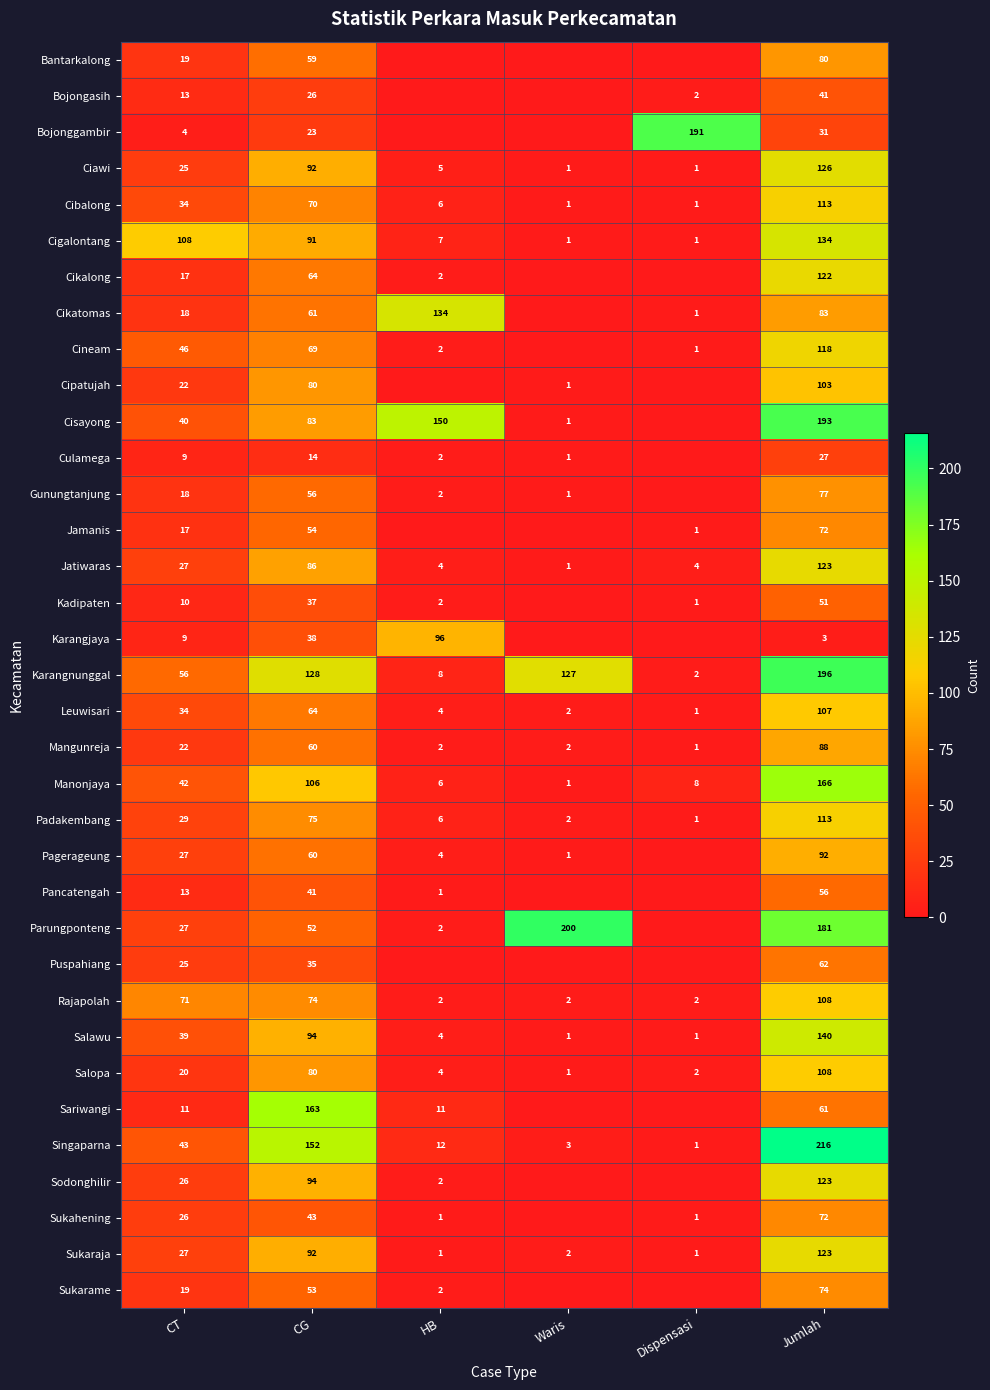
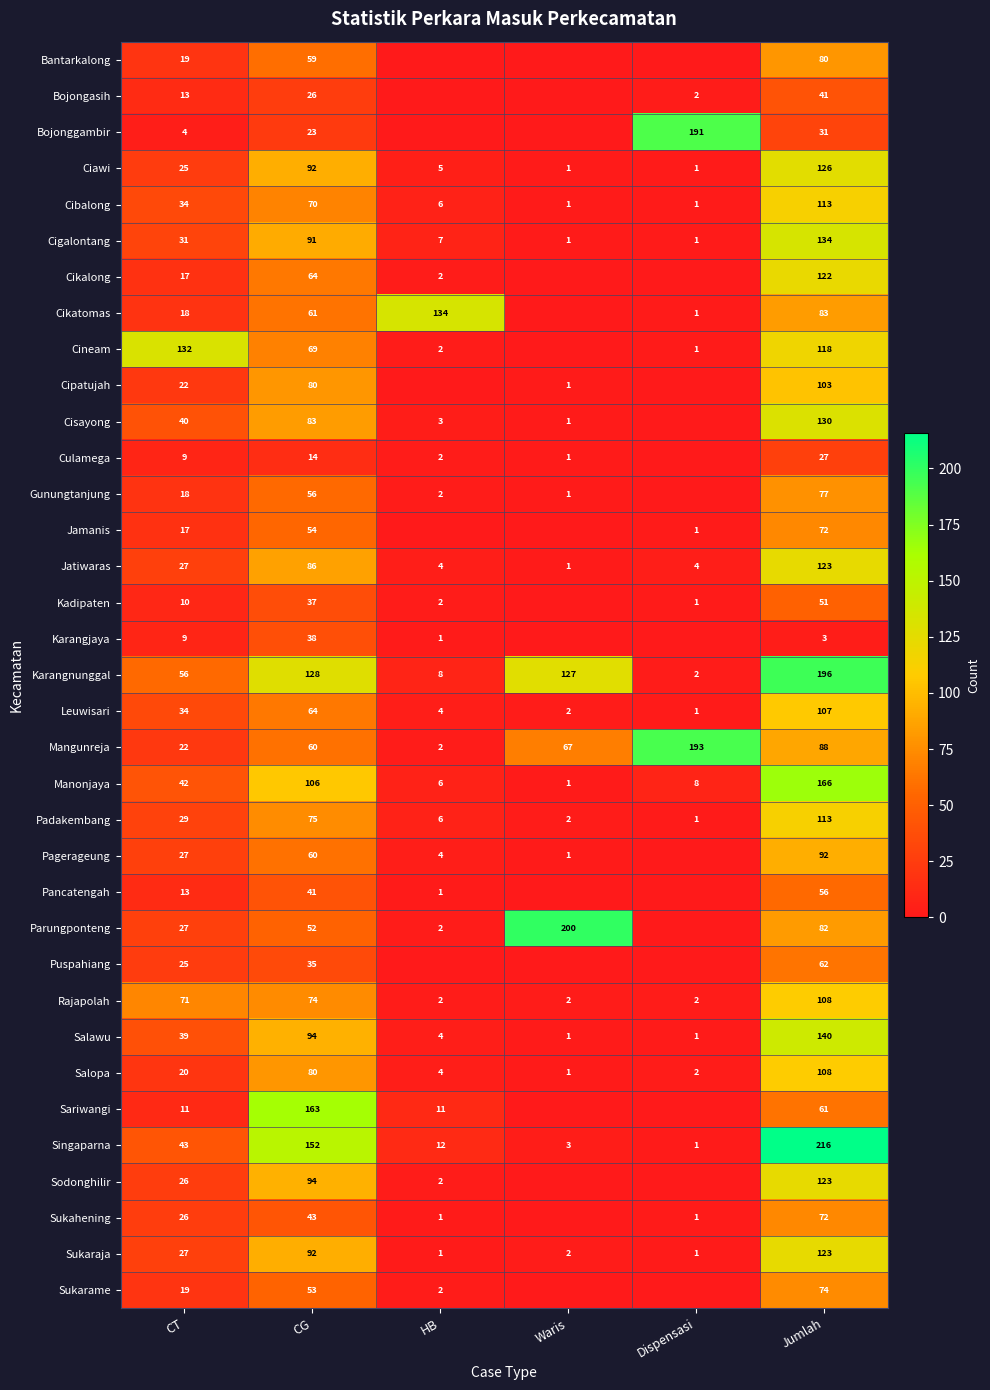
  {
    "Bantarkalong": {
      "CT": 19,
      "CG": 59,
      "Jumlah": 80
    },
    "Bojongasih": {
      "CT": 13,
      "CG": 26,
      "Dispensasi": 2,
      "Jumlah": 41
    },
    "Bojonggambir": {
      "CT": 4,
      "CG": 23,
      "Dispensasi": 191,
      "Jumlah": 31
    },
    "Ciawi": {
      "CT": 25,
      "CG": 92,
      "HB": 5,
      "Waris": 1,
      "Dispensasi": 1,
      "Jumlah": 126
    },
    "Cibalong": {
      "CT": 34,
      "CG": 70,
      "HB": 6,
      "Waris": 1,
      "Dispensasi": 1,
      "Jumlah": 113
    },
    "Cigalontang": {
-     "CT": 108,
+     "CT": 31,
      "CG": 91,
      "HB": 7,
      "Waris": 1,
      "Dispensasi": 1,
      "Jumlah": 134
    },
    "Cikalong": {
      "CT": 17,
      "CG": 64,
      "HB": 2,
      "Jumlah": 122
    },
    "Cikatomas": {
      "CT": 18,
      "CG": 61,
      "HB": 134,
      "Dispensasi": 1,
      "Jumlah": 83
    },
    "Cineam": {
-     "CT": 46,
+     "CT": 132,
      "CG": 69,
      "HB": 2,
      "Dispensasi": 1,
      "Jumlah": 118
    },
    "Cipatujah": {
      "CT": 22,
      "CG": 80,
      "Waris": 1,
      "Jumlah": 103
    },
    "Cisayong": {
      "CT": 40,
      "CG": 83,
-     "HB": 150,
+     "HB": 3,
      "Waris": 1,
-     "Jumlah": 193
+     "Jumlah": 130
    },
    "Culamega": {
      "CT": 9,
      "CG": 14,
      "HB": 2,
      "Waris": 1,
      "Jumlah": 27
    },
    "Gunungtanjung": {
      "CT": 18,
      "CG": 56,
      "HB": 2,
      "Waris": 1,
      "Jumlah": 77
    },
    "Jamanis": {
      "CT": 17,
      "CG": 54,
      "Dispensasi": 1,
      "Jumlah": 72
    },
    "Jatiwaras": {
      "CT": 27,
      "CG": 86,
      "HB": 4,
      "Waris": 1,
      "Dispensasi": 4,
      "Jumlah": 123
    },
    "Kadipaten": {
      "CT": 10,
      "CG": 37,
      "HB": 2,
      "Dispensasi": 1,
      "Jumlah": 51
    },
    "Karangjaya": {
      "CT": 9,
      "CG": 38,
-     "HB": 96,
+     "HB": 1,
      "Jumlah": 3
    },
    "Karangnunggal": {
      "CT": 56,
      "CG": 128,
      "HB": 8,
      "Waris": 127,
      "Dispensasi": 2,
      "Jumlah": 196
    },
    "Leuwisari": {
      "CT": 34,
      "CG": 64,
      "HB": 4,
      "Waris": 2,
      "Dispensasi": 1,
      "Jumlah": 107
    },
    "Mangunreja": {
      "CT": 22,
      "CG": 60,
      "HB": 2,
-     "Waris": 2,
-     "Dispensasi": 1,
+     "Waris": 67,
+     "Dispensasi": 193,
      "Jumlah": 88
    },
    "Manonjaya": {
      "CT": 42,
      "CG": 106,
      "HB": 6,
      "Waris": 1,
      "Dispensasi": 8,
      "Jumlah": 166
    },
    "Padakembang": {
      "CT": 29,
      "CG": 75,
      "HB": 6,
      "Waris": 2,
      "Dispensasi": 1,
      "Jumlah": 113
    },
    "Pagerageung": {
      "CT": 27,
      "CG": 60,
      "HB": 4,
      "Waris": 1,
      "Jumlah": 92
    },
    "Pancatengah": {
      "CT": 13,
      "CG": 41,
      "HB": 1,
      "Jumlah": 56
    },
    "Parungponteng": {
      "CT": 27,
      "CG": 52,
      "HB": 2,
      "Waris": 200,
-     "Jumlah": 181
+     "Jumlah": 82
    },
    "Puspahiang": {
      "CT": 25,
      "CG": 35,
      "Jumlah": 62
    },
    "Rajapolah": {
      "CT": 71,
      "CG": 74,
      "HB": 2,
      "Waris": 2,
      "Dispensasi": 2,
      "Jumlah": 108
    },
    "Salawu": {
      "CT": 39,
      "CG": 94,
      "HB": 4,
      "Waris": 1,
      "Dispensasi": 1,
      "Jumlah": 140
    },
    "Salopa": {
      "CT": 20,
      "CG": 80,
      "HB": 4,
      "Waris": 1,
      "Dispensasi": 2,
      "Jumlah": 108
    },
    "Sariwangi": {
      "CT": 11,
      "CG": 163,
      "HB": 11,
      "Jumlah": 61
    },
    "Singaparna": {
      "CT": 43,
      "CG": 152,
      "HB": 12,
      "Waris": 3,
      "Dispensasi": 1,
      "Jumlah": 216
    },
    "Sodonghilir": {
      "CT": 26,
      "CG": 94,
      "HB": 2,
      "Jumlah": 123
    },
    "Sukahening": {
      "CT": 26,
      "CG": 43,
      "HB": 1,
      "Dispensasi": 1,
      "Jumlah": 72
    },
    "Sukaraja": {
      "CT": 27,
      "CG": 92,
      "HB": 1,
      "Waris": 2,
      "Dispensasi": 1,
      "Jumlah": 123
    },
    "Sukarame": {
      "CT": 19,
      "CG": 53,
      "HB": 2,
      "Jumlah": 74
    }
  }
